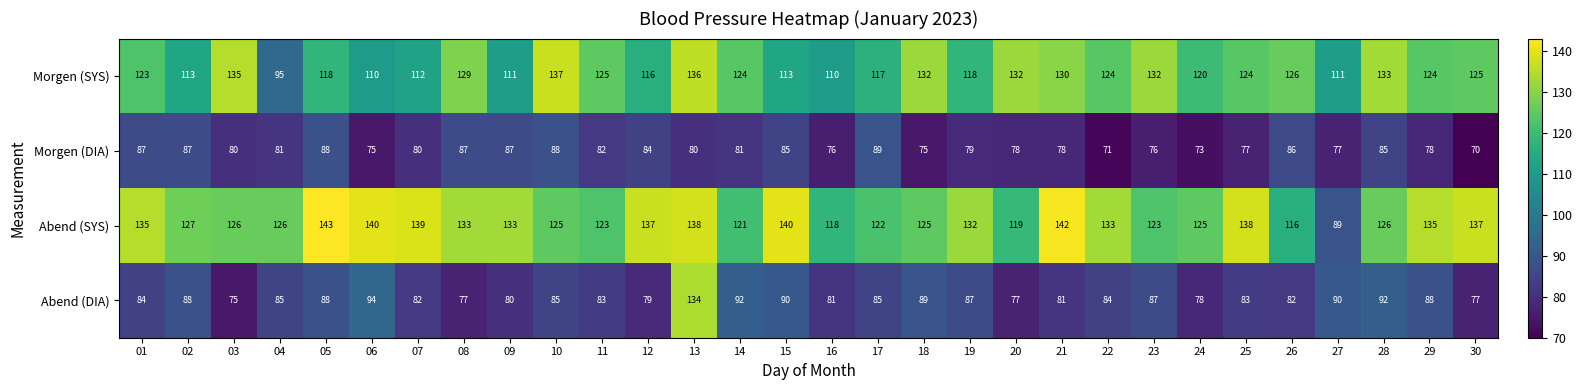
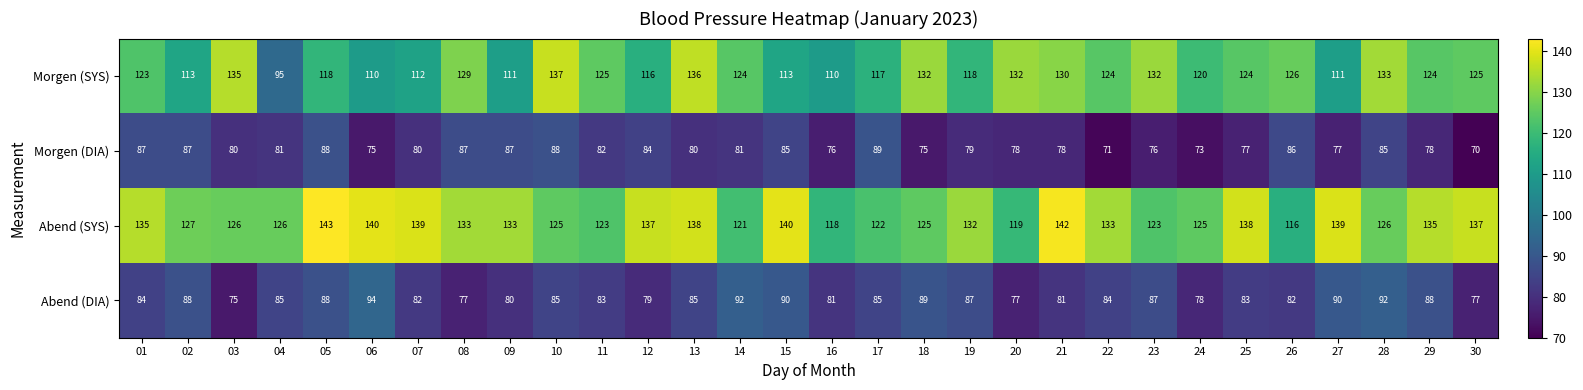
  {
    "Morgen (SYS)": {
      "01": 123,
      "02": 113,
      "03": 135,
      "04": 95,
      "05": 118,
      "06": 110,
      "07": 112,
      "08": 129,
      "09": 111,
      "10": 137,
      "11": 125,
      "12": 116,
      "13": 136,
      "14": 124,
      "15": 113,
      "16": 110,
      "17": 117,
      "18": 132,
      "19": 118,
      "20": 132,
      "21": 130,
      "22": 124,
      "23": 132,
      "24": 120,
      "25": 124,
      "26": 126,
      "27": 111,
      "28": 133,
      "29": 124,
      "30": 125
    },
    "Morgen (DIA)": {
      "01": 87,
      "02": 87,
      "03": 80,
      "04": 81,
      "05": 88,
      "06": 75,
      "07": 80,
      "08": 87,
      "09": 87,
      "10": 88,
      "11": 82,
      "12": 84,
      "13": 80,
      "14": 81,
      "15": 85,
      "16": 76,
      "17": 89,
      "18": 75,
      "19": 79,
      "20": 78,
      "21": 78,
      "22": 71,
      "23": 76,
      "24": 73,
      "25": 77,
      "26": 86,
      "27": 77,
      "28": 85,
      "29": 78,
      "30": 70
    },
    "Abend (SYS)": {
      "01": 135,
      "02": 127,
      "03": 126,
      "04": 126,
      "05": 143,
      "06": 140,
      "07": 139,
      "08": 133,
      "09": 133,
      "10": 125,
      "11": 123,
      "12": 137,
      "13": 138,
      "14": 121,
      "15": 140,
      "16": 118,
      "17": 122,
      "18": 125,
      "19": 132,
      "20": 119,
      "21": 142,
      "22": 133,
      "23": 123,
      "24": 125,
      "25": 138,
      "26": 116,
-     "27": 89,
+     "27": 139,
      "28": 126,
      "29": 135,
      "30": 137
    },
    "Abend (DIA)": {
      "01": 84,
      "02": 88,
      "03": 75,
      "04": 85,
      "05": 88,
      "06": 94,
      "07": 82,
      "08": 77,
      "09": 80,
      "10": 85,
      "11": 83,
      "12": 79,
-     "13": 134,
+     "13": 85,
      "14": 92,
      "15": 90,
      "16": 81,
      "17": 85,
      "18": 89,
      "19": 87,
      "20": 77,
      "21": 81,
      "22": 84,
      "23": 87,
      "24": 78,
      "25": 83,
      "26": 82,
      "27": 90,
      "28": 92,
      "29": 88,
      "30": 77
    }
  }
